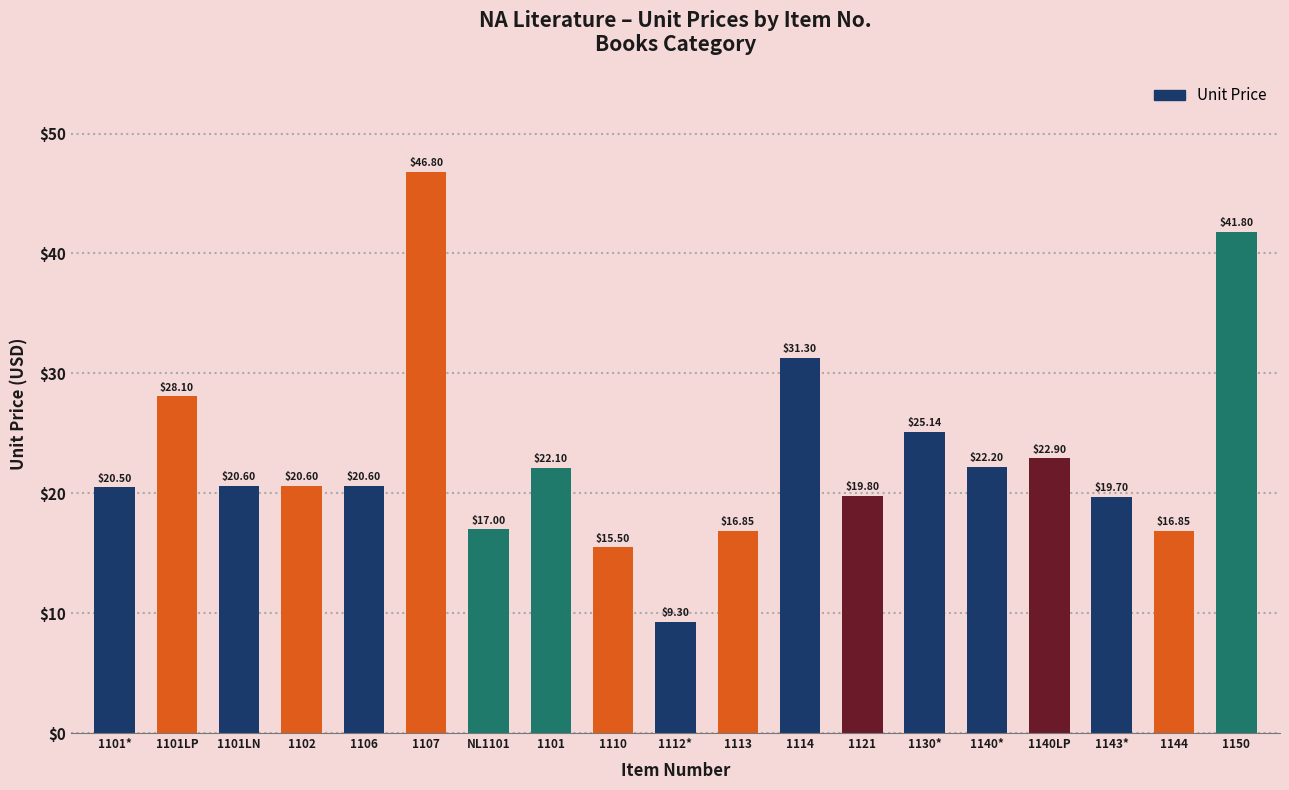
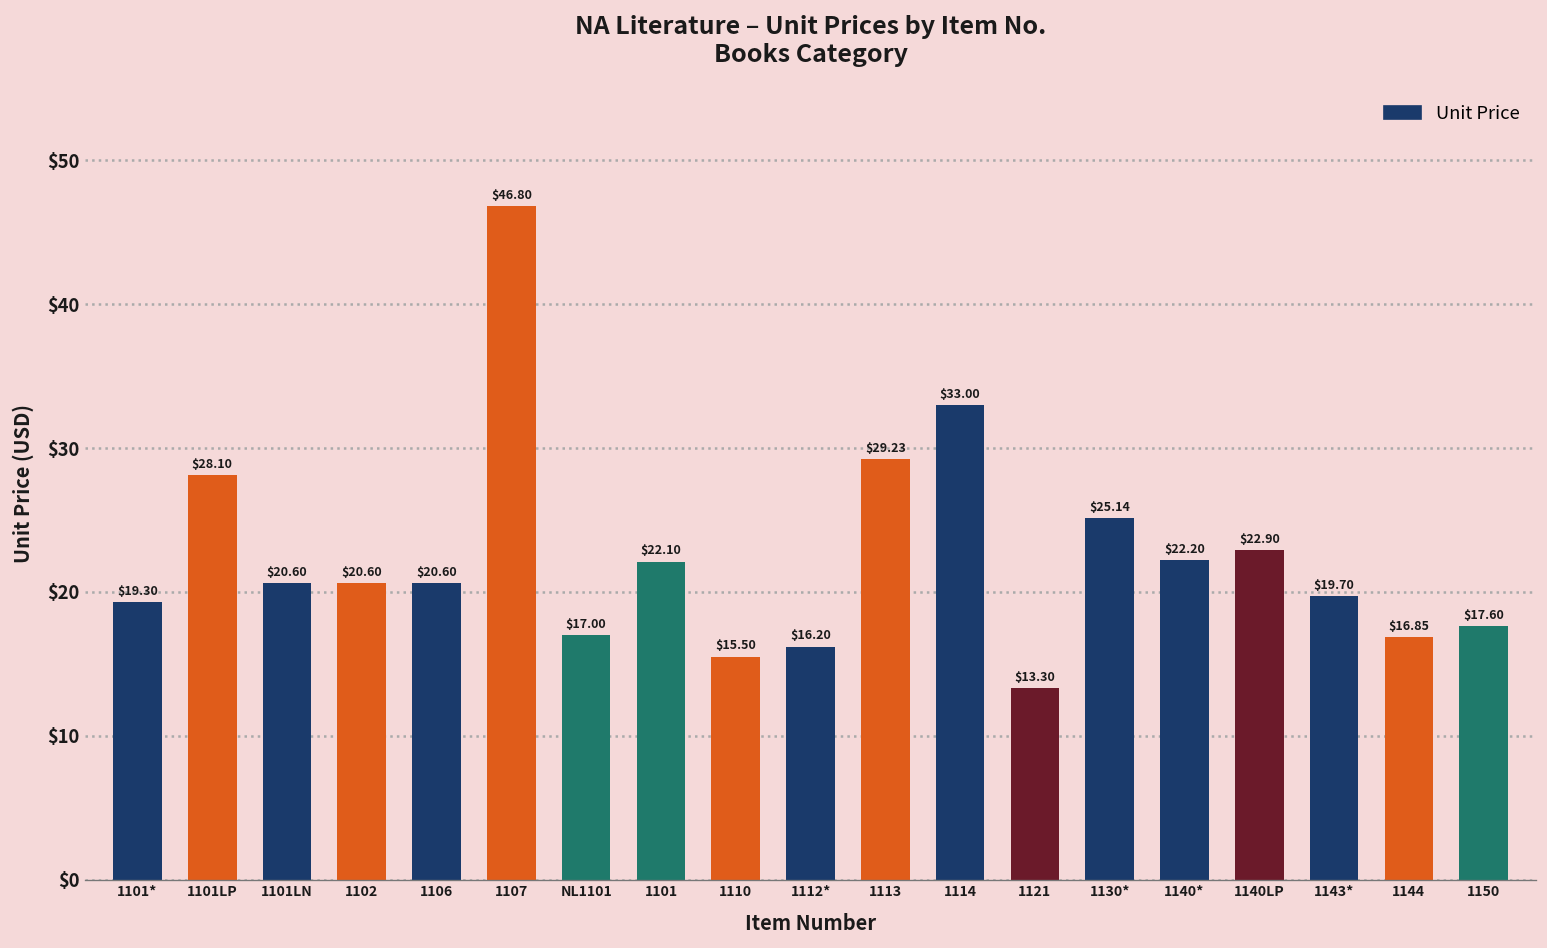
  {
-   "1101*": "$20.50",
+   "1101*": "$19.30",
    "1101LP": "$28.10",
    "1101LN": "$20.60",
    "1102": "$20.60",
    "1106": "$20.60",
    "1107": "$46.80",
    "NL1101": "$17.00",
    "1101": "$22.10",
    "1110": "$15.50",
-   "1112*": "$9.30",
-   "1113": "$16.85",
-   "1114": "$31.30",
-   "1121": "$19.80",
+   "1112*": "$16.20",
+   "1113": "$29.23",
+   "1114": "$33.00",
+   "1121": "$13.30",
    "1130*": "$25.14",
    "1140*": "$22.20",
    "1140LP": "$22.90",
    "1143*": "$19.70",
    "1144": "$16.85",
-   "1150": "$41.80"
+   "1150": "$17.60"
  }
